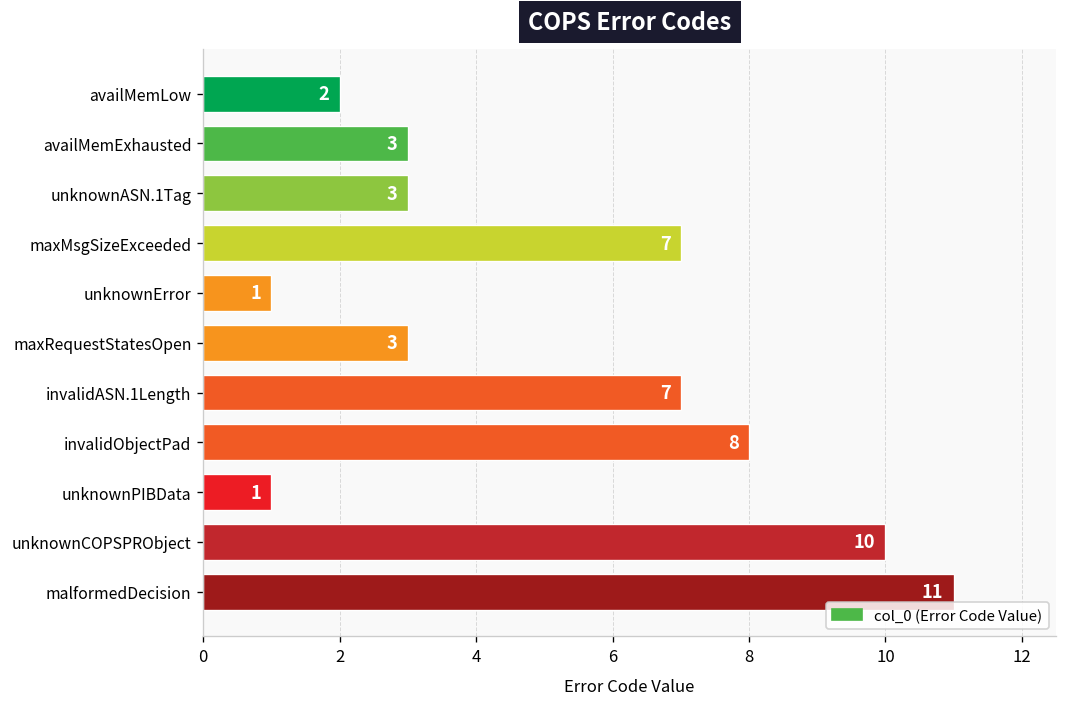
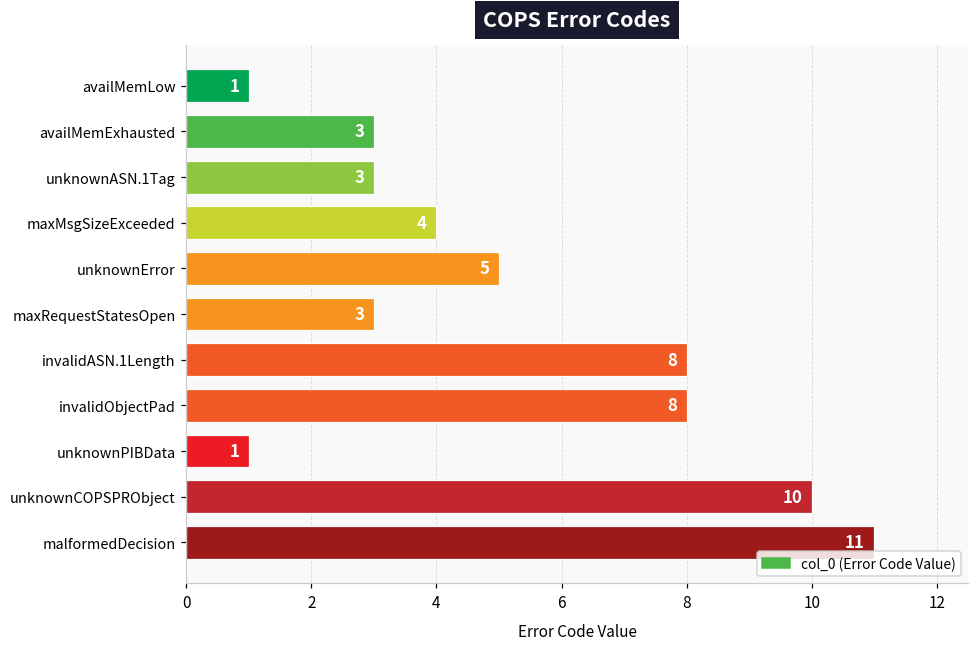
  {
-   "availMemLow": 2,
+   "availMemLow": 1,
    "availMemExhausted": 3,
    "unknownASN.1Tag": 3,
-   "maxMsgSizeExceeded": 7,
-   "unknownError": 1,
+   "maxMsgSizeExceeded": 4,
+   "unknownError": 5,
    "maxRequestStatesOpen": 3,
-   "invalidASN.1Length": 7,
+   "invalidASN.1Length": 8,
    "invalidObjectPad": 8,
    "unknownPIBData": 1,
    "unknownCOPSPRObject": 10
  }
